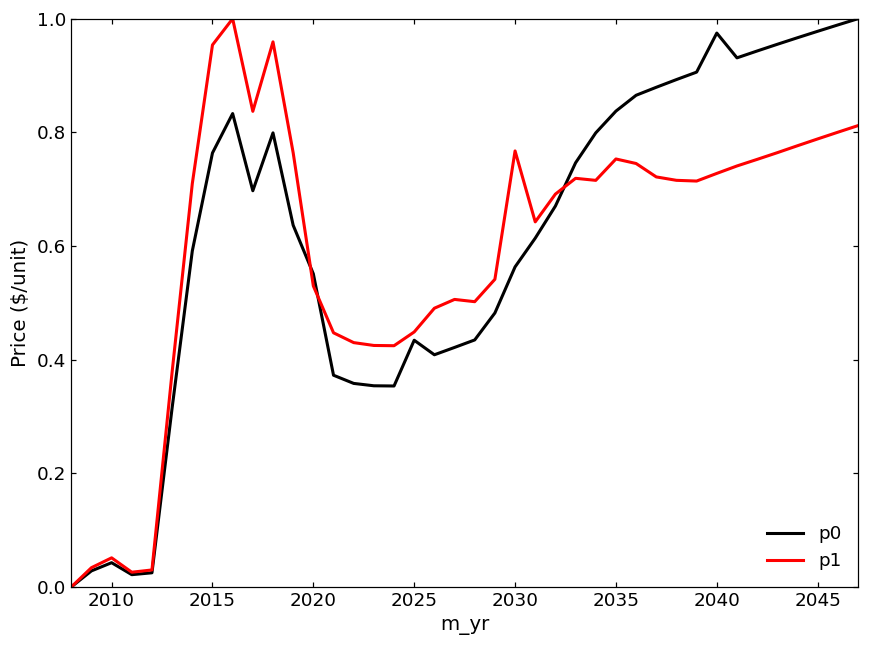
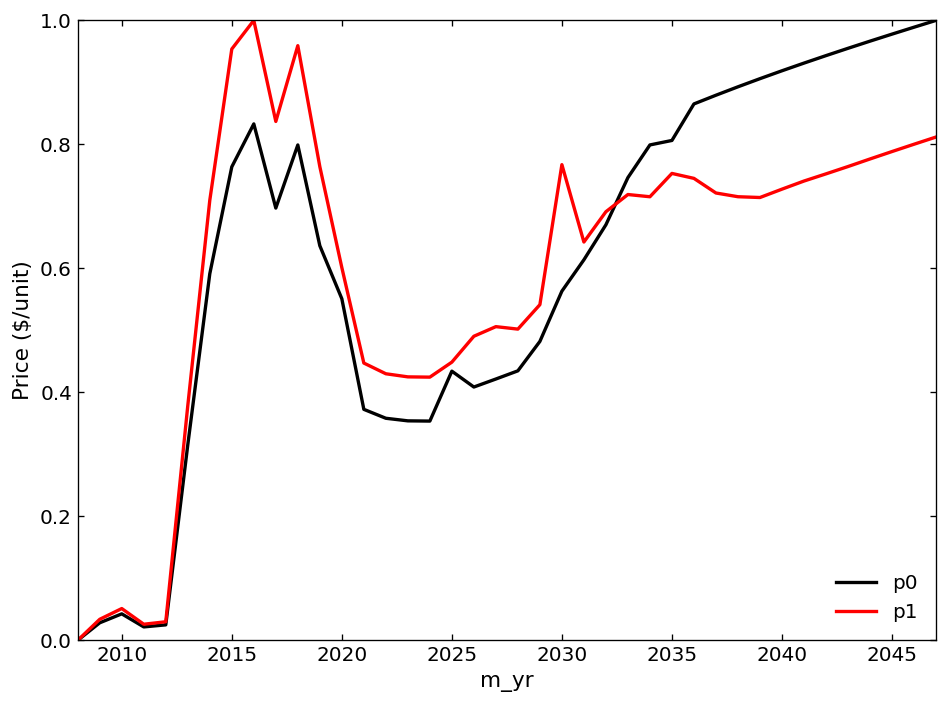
  {
    "p0": {
      "2010": 0.04,
      "2015": 0.76,
      "2020": 0.55,
      "2025": 0.43,
      "2030": 0.56,
-     "2035": 0.84,
-     "2040": 0.97,
+     "2035": 0.81,
+     "2040": 0.92,
      "2045": 0.98
    },
    "p1": {
      "2010": 0.05,
      "2015": 0.95,
-     "2020": 0.53,
+     "2020": 0.60,
      "2025": 0.45,
      "2030": 0.77,
      "2035": 0.75,
      "2040": 0.73,
      "2045": 0.79
    }
  }
